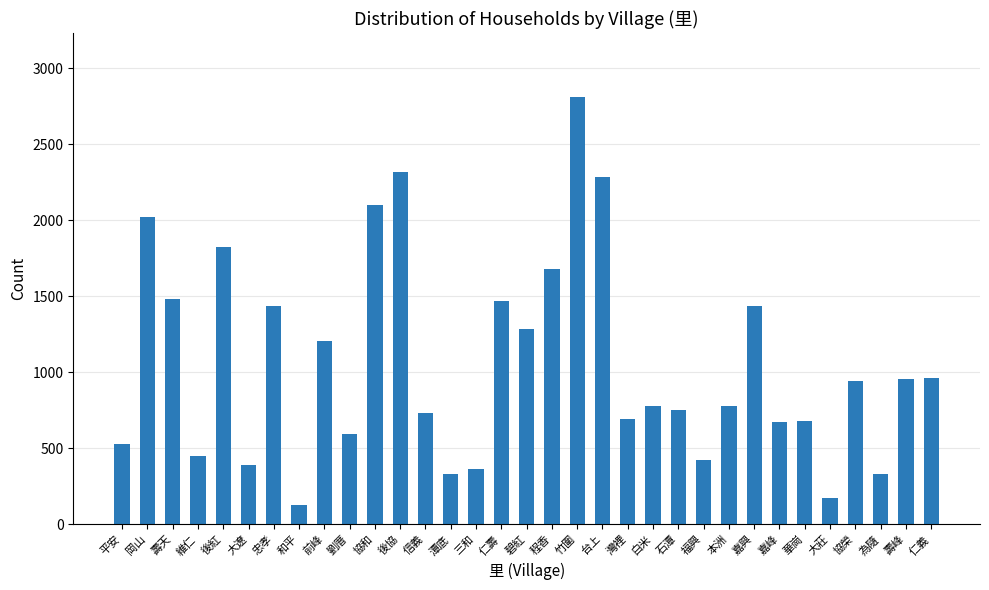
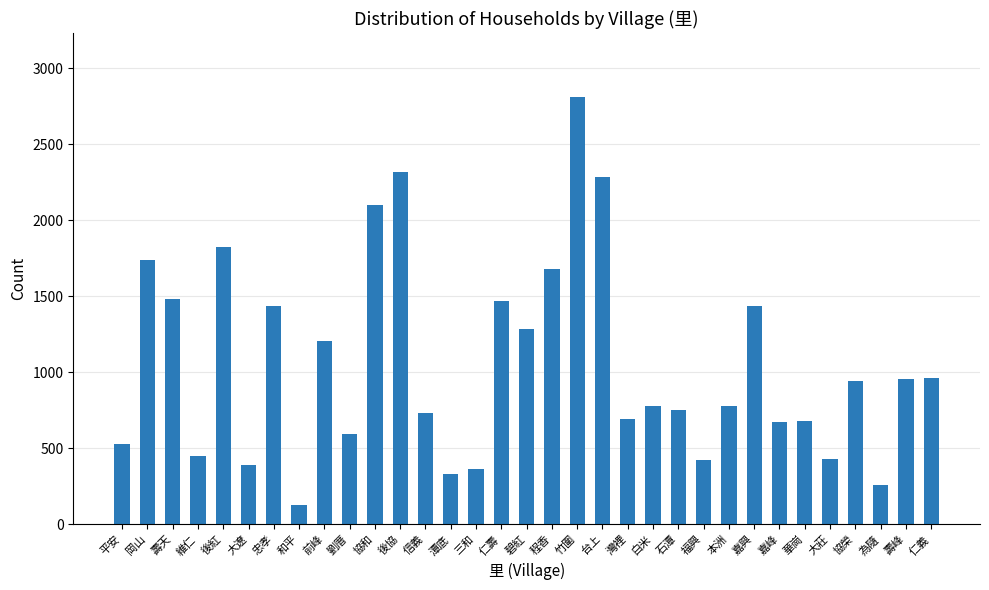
  {
    "平安": 530,
-   "岡山": 2020,
+   "岡山": 1740,
    "壽天": 1480,
    "維仁": 450,
    "後紅": 1830,
    "大遼": 390,
    "忠孝": 1440,
    "和平": 130,
    "前峰": 1200,
    "劉厝": 590,
    "協和": 2100,
    "後協": 2320,
    "信義": 730,
    "潭底": 330,
    "三和": 370,
    "仁壽": 1470,
    "碧紅": 1280,
    "程香": 1680,
    "竹圍": 2810,
    "台上": 2280,
    "灣裡": 690,
    "白米": 780,
    "石潭": 750,
    "福興": 420,
    "本洲": 780,
    "嘉興": 1440,
    "嘉峰": 670,
    "華崗": 680,
-   "大莊": 170,
+   "大莊": 430,
    "協榮": 940,
-   "為隨": 330,
+   "為隨": 260,
    "壽峰": 960,
    "仁義": 960
  }
